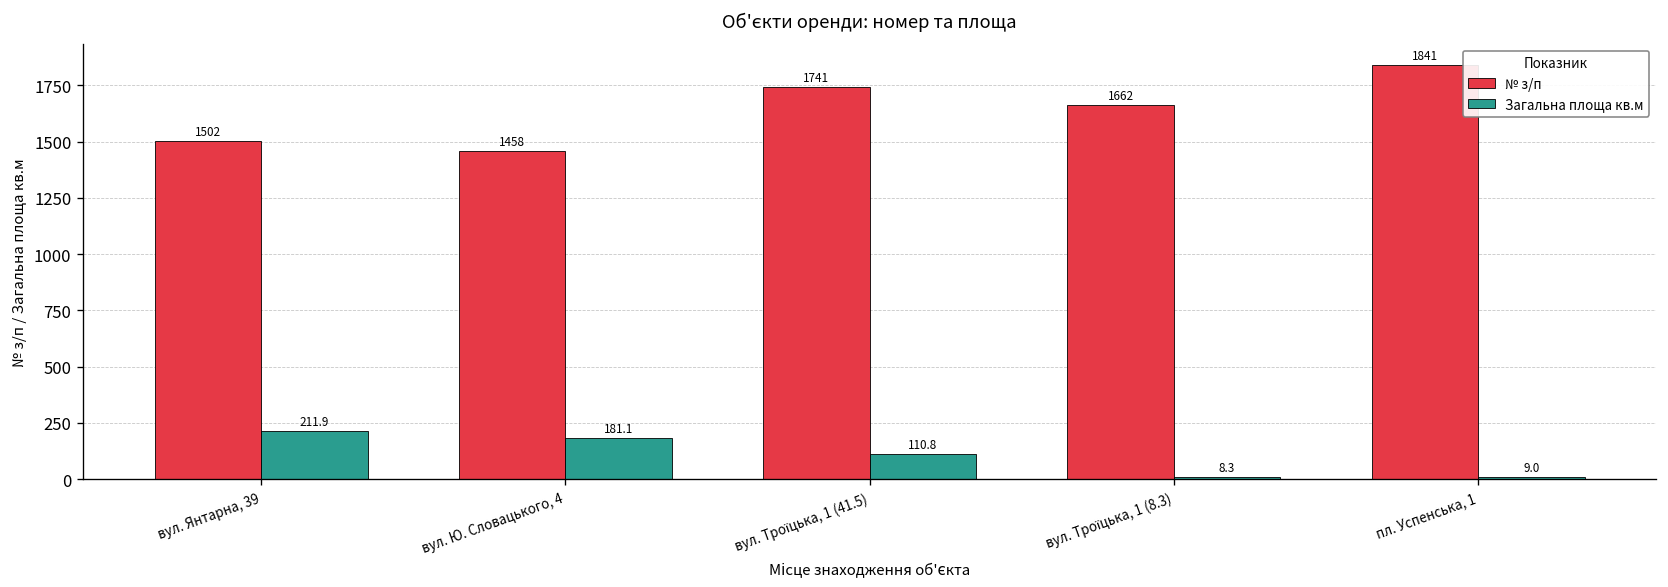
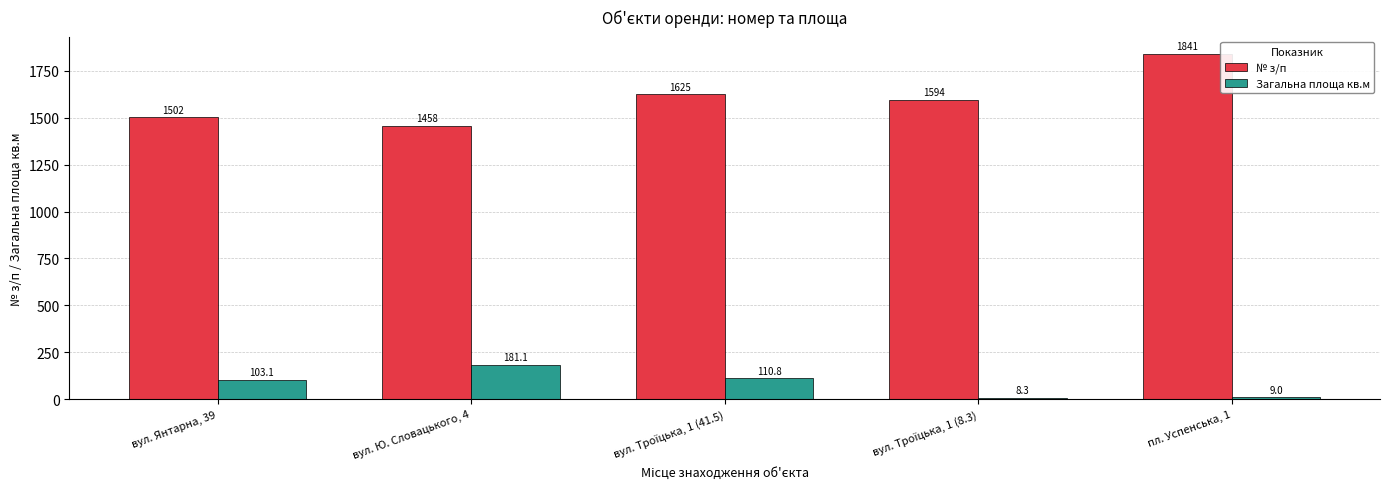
  {
    "№ з/п": {
      "вул. Янтарна, 39": 1502,
      "вул. Ю. Словацького, 4": 1458,
-     "вул. Троїцька, 1 (41.5)": 1741,
-     "вул. Троїцька, 1 (8.3)": 1662,
+     "вул. Троїцька, 1 (41.5)": 1625,
+     "вул. Троїцька, 1 (8.3)": 1594,
      "пл. Успенська, 1": 1841
    },
    "Загальна площа кв.м": {
-     "вул. Янтарна, 39": 211.9,
+     "вул. Янтарна, 39": 103.1,
      "вул. Ю. Словацького, 4": 181.1,
      "вул. Троїцька, 1 (41.5)": 110.8,
      "вул. Троїцька, 1 (8.3)": 8.3,
      "пл. Успенська, 1": 9.0
    }
  }
